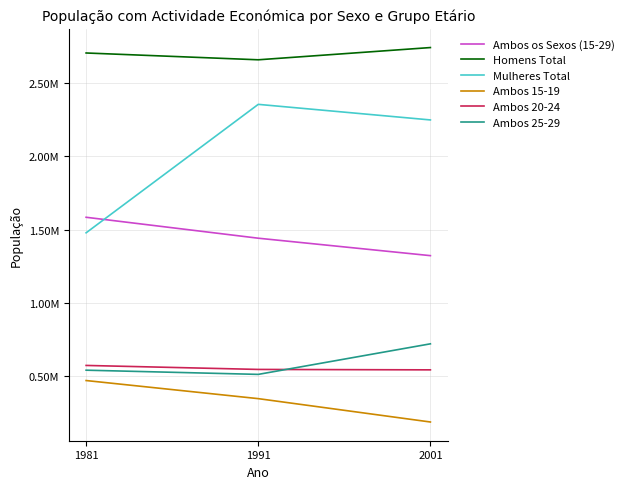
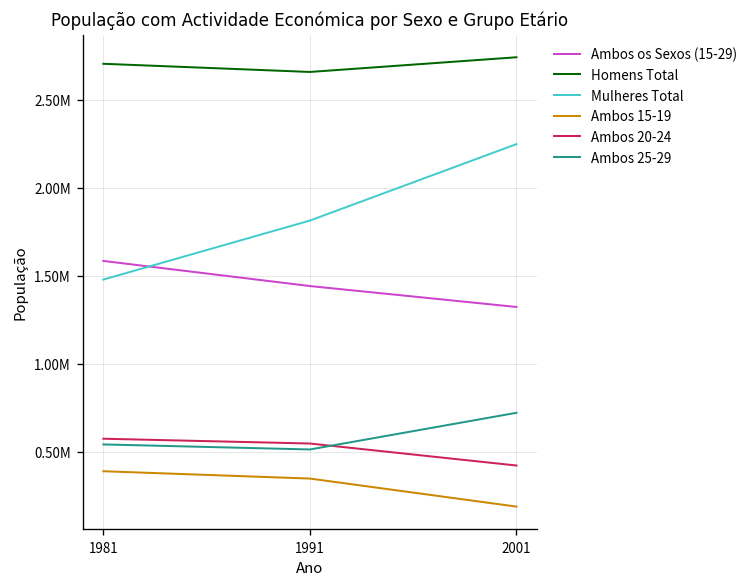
  {
    "Ambos os Sexos (15-29)": {
      "1981": 1580000,
      "1991": 1440000,
      "2001": 1320000
    },
    "Homens Total": {
      "1981": 2700000,
      "1991": 2660000,
      "2001": 2740000
    },
    "Mulheres Total": {
      "1981": 1480000,
-     "1991": 2350000,
+     "1991": 1810000,
      "2001": 2250000
    },
    "Ambos 15-19": {
-     "1981": 470000,
+     "1981": 390000,
      "1991": 350000,
      "2001": 190000
    },
    "Ambos 20-24": {
      "1981": 570000,
      "1991": 550000,
-     "2001": 540000
+     "2001": 420000
    },
    "Ambos 25-29": {
      "1981": 540000,
      "1991": 510000,
      "2001": 720000
    }
  }
